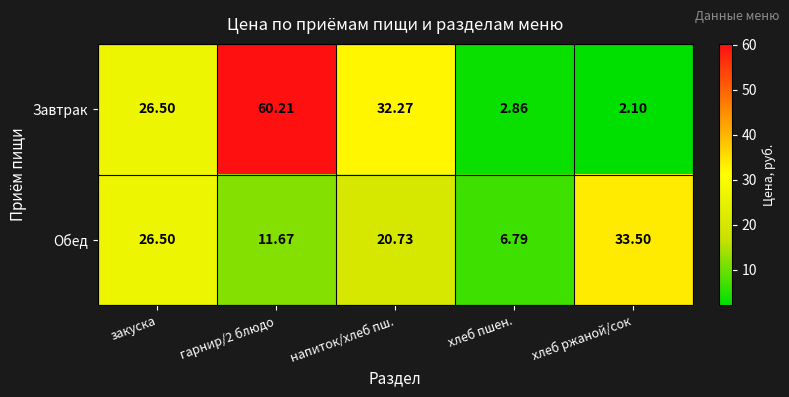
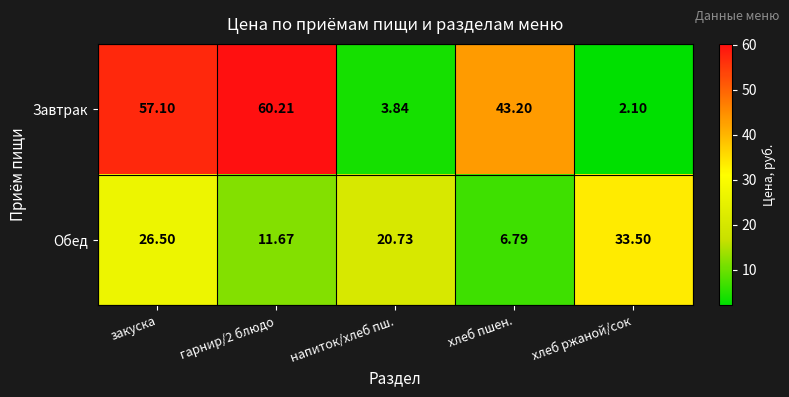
  {
    "Завтрак": {
-     "закуска": 26.50,
+     "закуска": 57.10,
      "гарнир/2 блюдо": 60.21,
-     "напиток/хлеб пш.": 32.27,
-     "хлеб пшен.": 2.86,
+     "напиток/хлеб пш.": 3.84,
+     "хлеб пшен.": 43.20,
      "хлеб ржаной/сок": 2.10
    },
    "Обед": {
      "закуска": 26.50,
      "гарнир/2 блюдо": 11.67,
      "напиток/хлеб пш.": 20.73,
      "хлеб пшен.": 6.79,
      "хлеб ржаной/сок": 33.50
    }
  }
